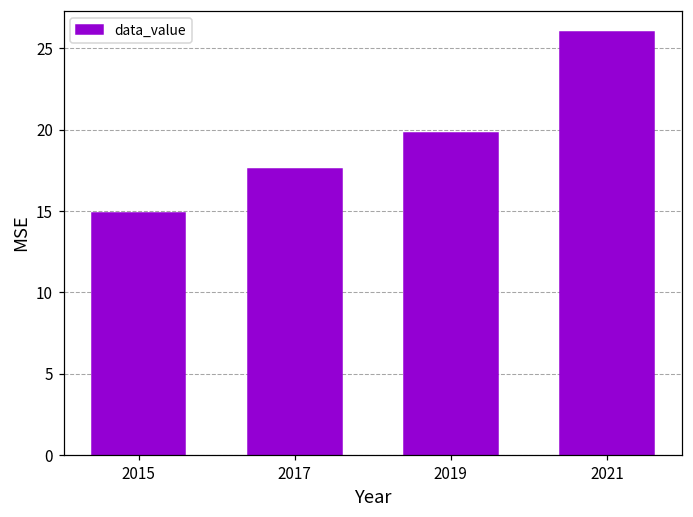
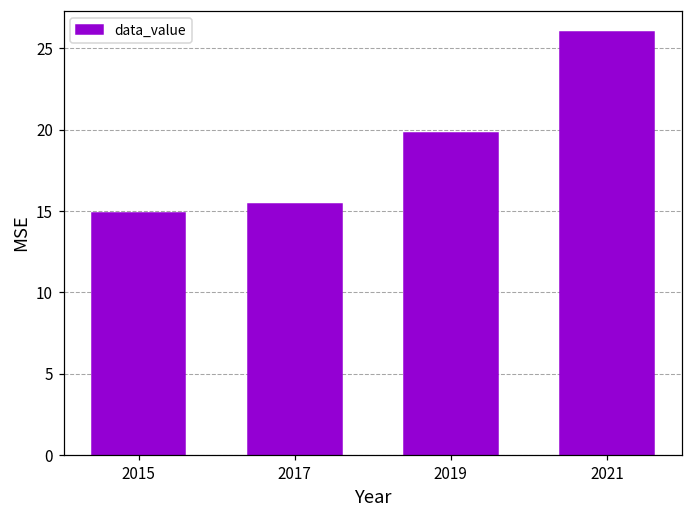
  {
    "2015": 14.9,
-   "2017": 17.6,
+   "2017": 15.4,
    "2019": 19.8,
    "2021": 26.0
  }
